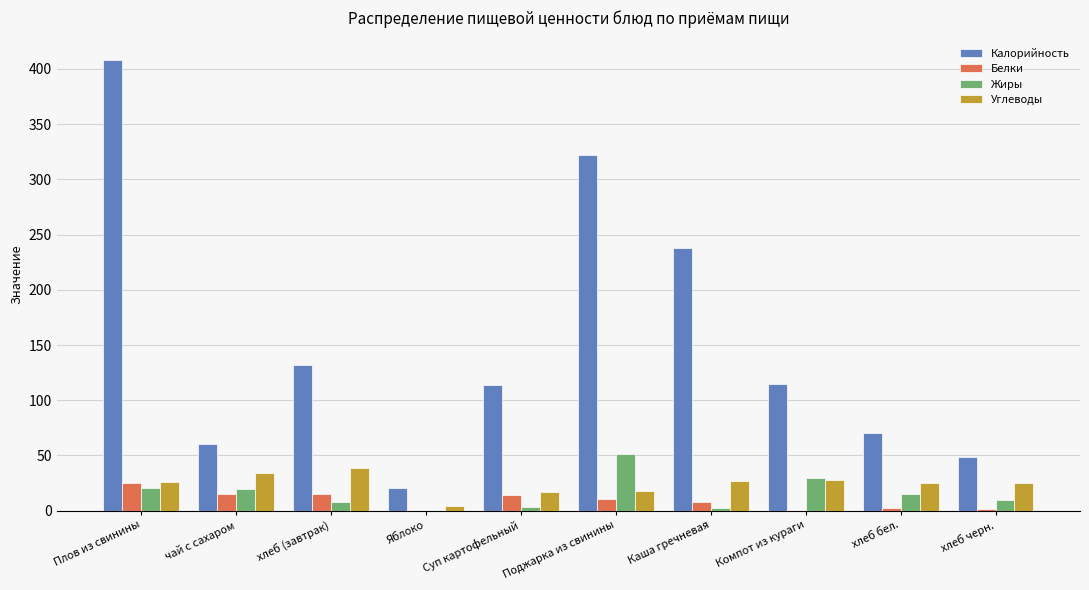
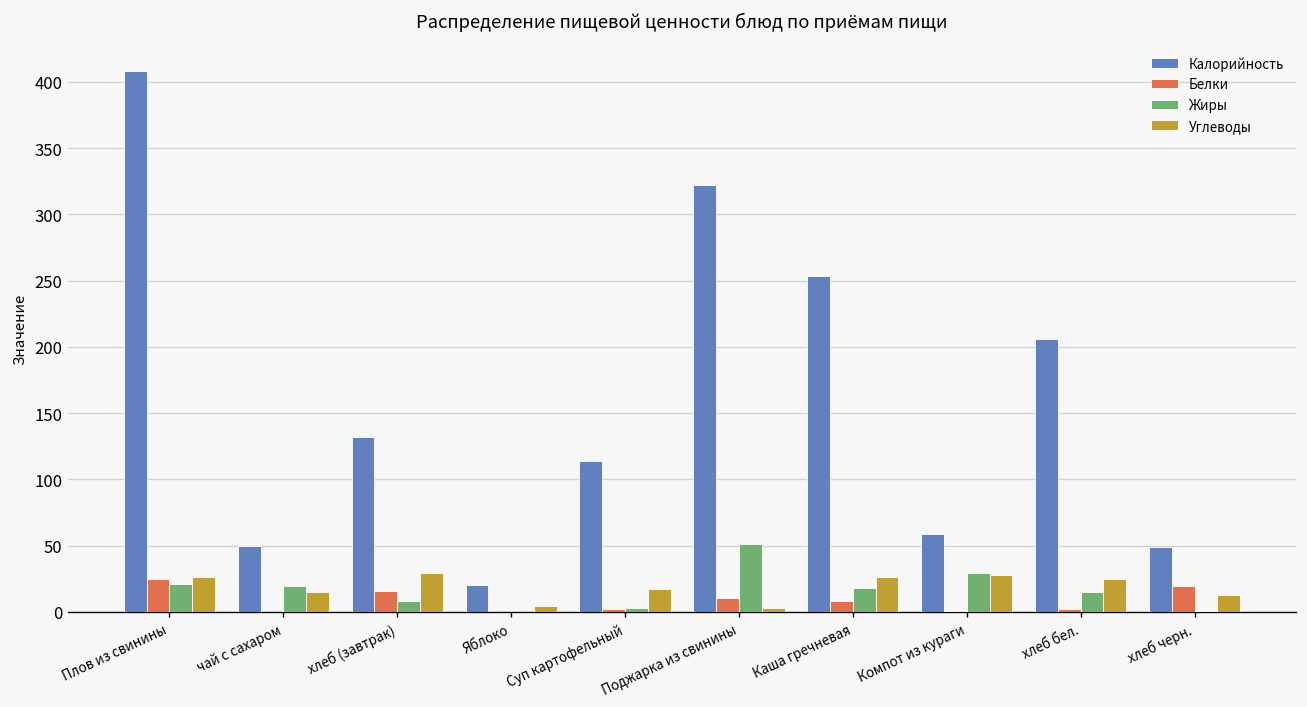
  {
    "Калорийность": {
      "Плов из свинины": 408,
-     "чай с сахаром": 60,
+     "чай с сахаром": 50,
      "хлеб (завтрак)": 132,
      "Яблоко": 20,
      "Суп картофельный": 114,
      "Поджарка из свинины": 322,
-     "Каша гречневая": 238,
-     "Компот из кураги": 115,
-     "хлеб бел.": 70,
+     "Каша гречневая": 253,
+     "Компот из кураги": 59,
+     "хлеб бел.": 206,
      "хлеб черн.": 49
    },
    "Белки": {
      "Плов из свинины": 25,
-     "чай с сахаром": 15,
+     "чай с сахаром": 0,
      "хлеб (завтрак)": 15,
-     "Суп картофельный": 14,
+     "Суп картофельный": 2,
      "Поджарка из свинины": 10,
      "Каша гречневая": 8,
      "хлеб бел.": 2,
-     "хлеб черн.": 1
+     "хлеб черн.": 20
    },
    "Жиры": {
      "Плов из свинины": 21,
      "чай с сахаром": 20,
      "хлеб (завтрак)": 8,
      "Суп картофельный": 3,
      "Поджарка из свинины": 52,
-     "Каша гречневая": 2,
+     "Каша гречневая": 18,
      "Компот из кураги": 30,
      "хлеб бел.": 15,
-     "хлеб черн.": 9
+     "хлеб черн.": 0
    },
    "Углеводы": {
      "Плов из свинины": 26,
-     "чай с сахаром": 34,
-     "хлеб (завтрак)": 39,
+     "чай с сахаром": 15,
+     "хлеб (завтрак)": 30,
      "Яблоко": 4,
      "Суп картофельный": 17,
-     "Поджарка из свинины": 18,
+     "Поджарка из свинины": 3,
      "Каша гречневая": 27,
      "Компот из кураги": 28,
      "хлеб бел.": 25,
-     "хлеб черн.": 25
+     "хлеб черн.": 13
    }
  }
